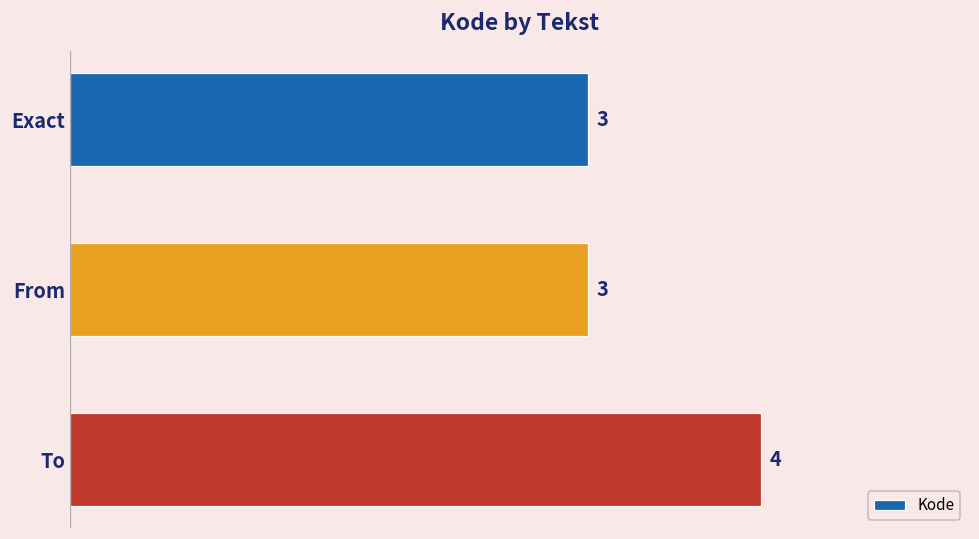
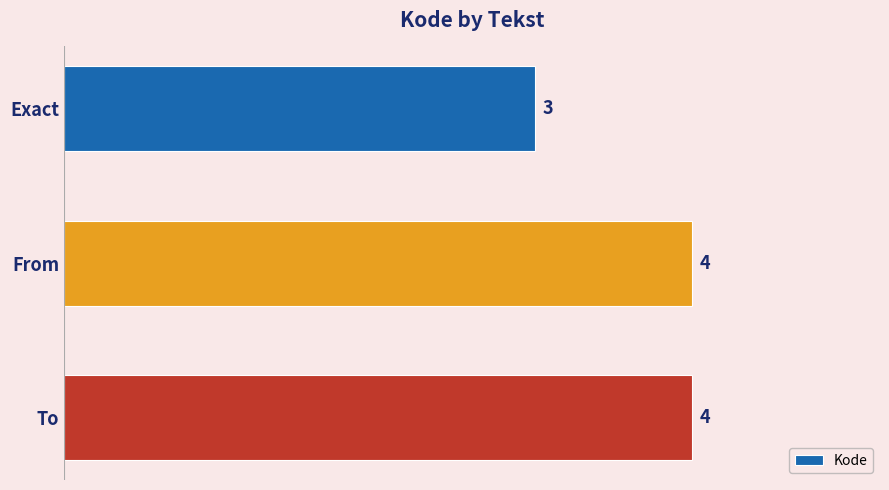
  {
    "Exact": 3,
-   "From": 3,
+   "From": 4,
    "To": 4
  }
